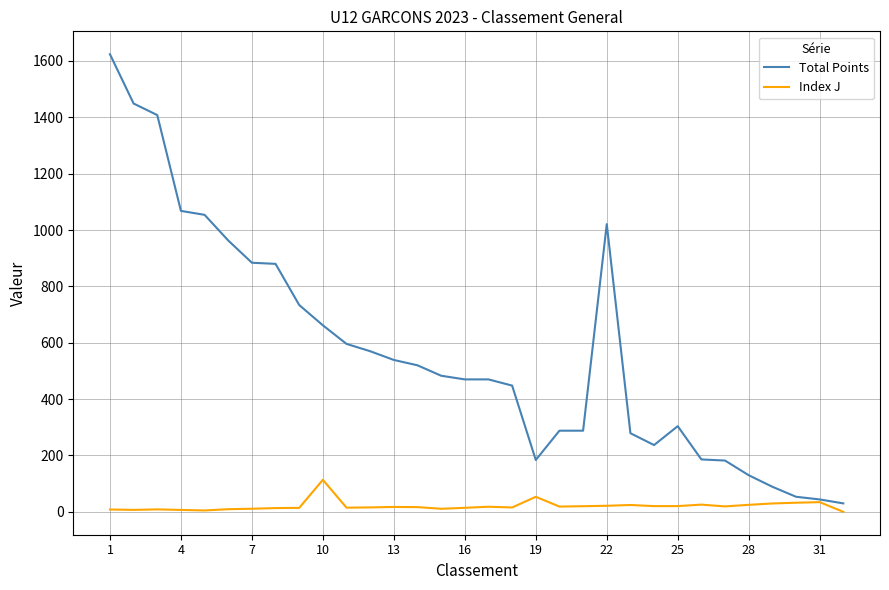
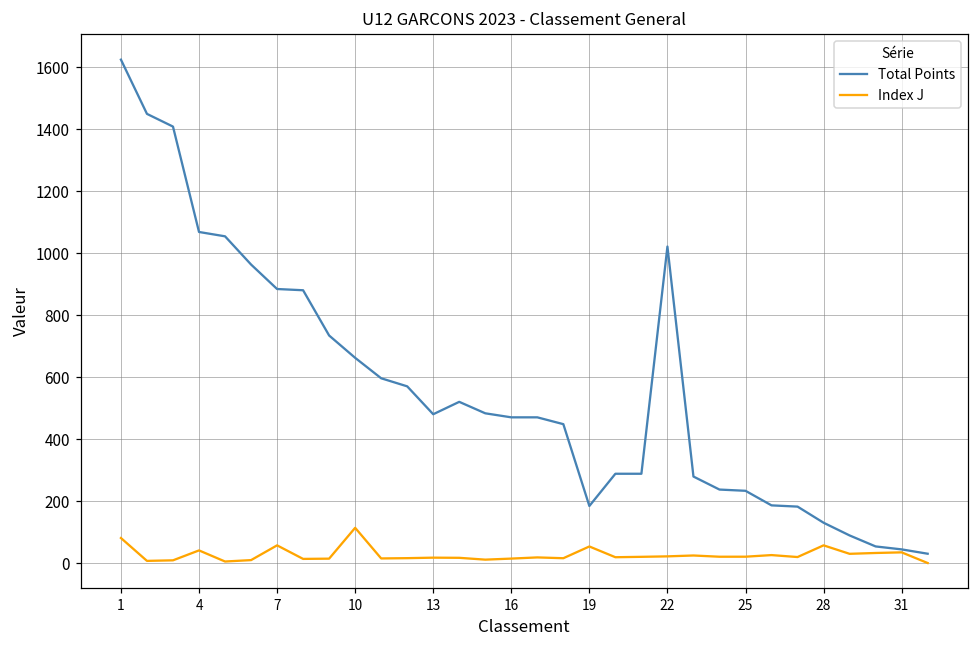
  {
    "Total Points": {
      "1": 1620,
      "4": 1070,
      "7": 880,
      "10": 660,
-     "13": 540,
+     "13": 480,
      "19": 180,
      "22": 1020,
-     "25": 300,
+     "25": 230,
      "28": 130,
      "31": 40
    },
    "Index J": {
-     "1": 10,
-     "4": 10,
-     "7": 10,
+     "1": 80,
+     "4": 40,
+     "7": 60,
      "10": 110,
      "13": 20,
      "19": 50,
      "22": 20,
      "25": 20,
-     "28": 20,
+     "28": 60,
      "31": 30
    }
  }
